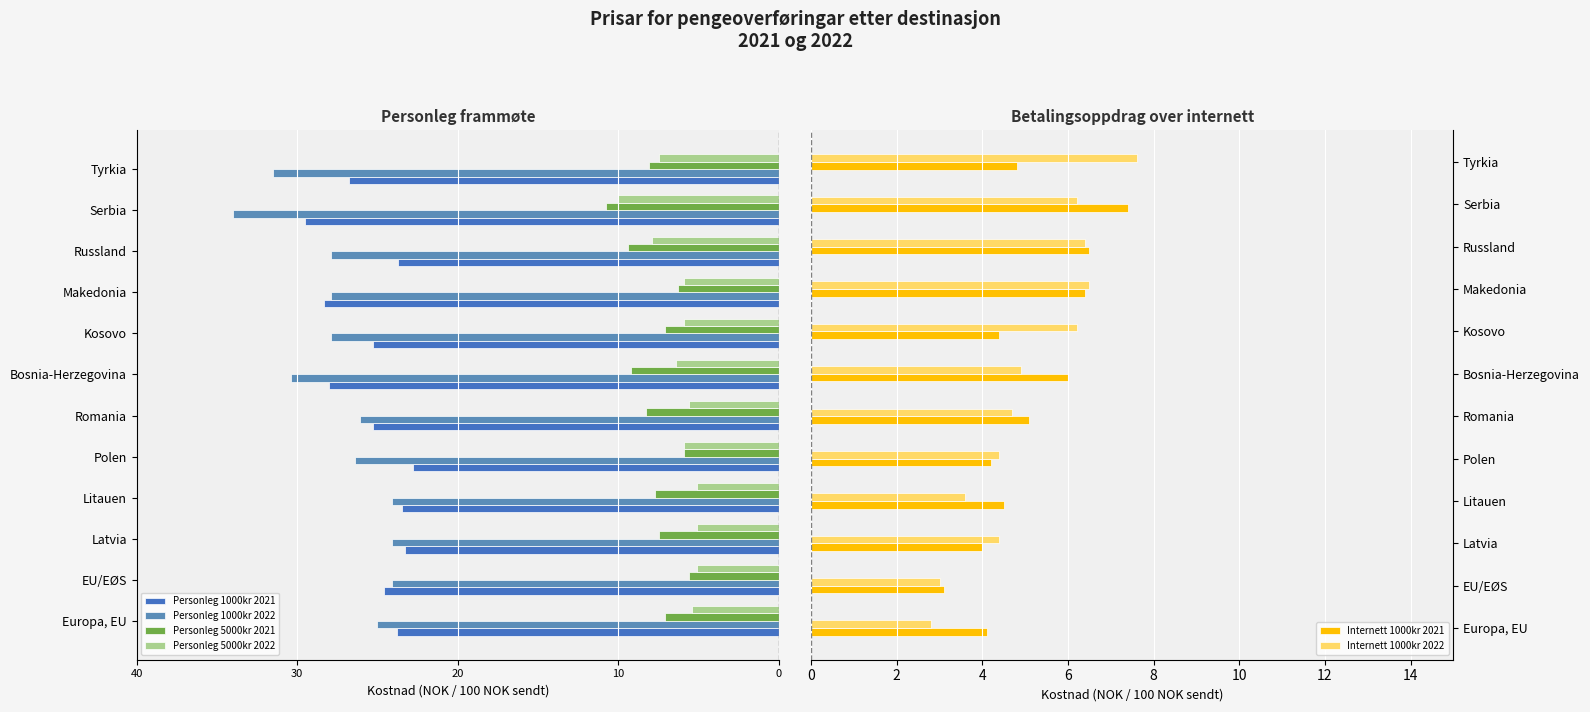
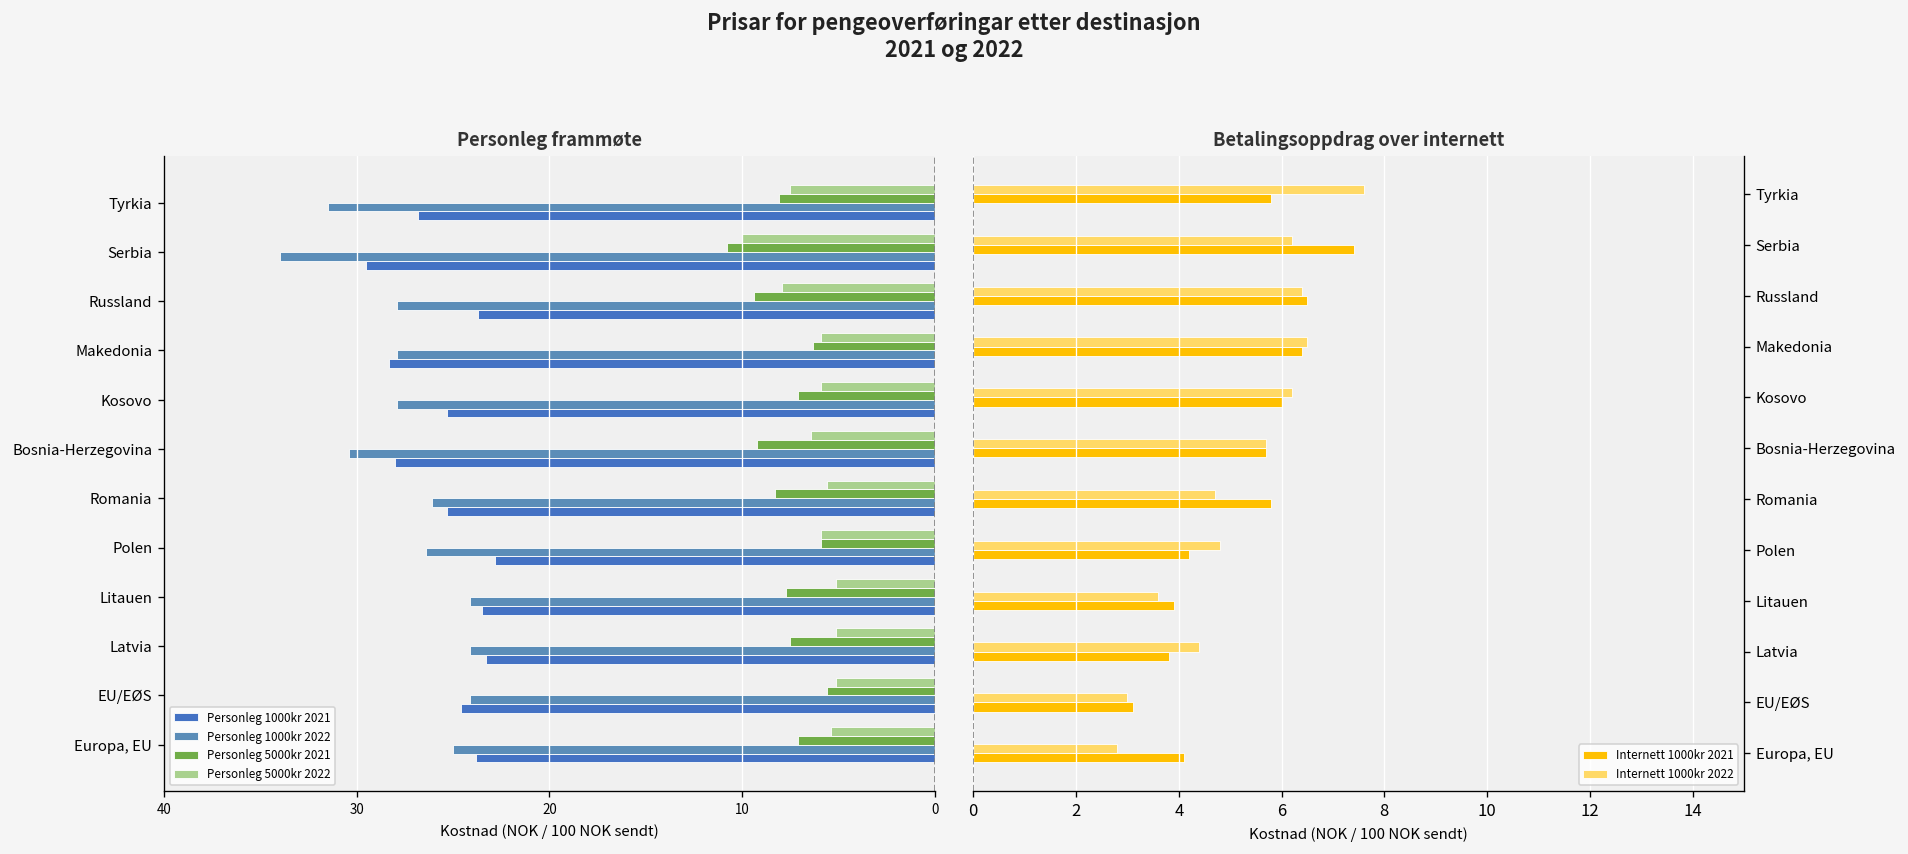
  {
    "Betalingsoppdrag over internett": {
      "Internett 1000kr 2021": {
-       "Tyrkia": 4.8,
+       "Tyrkia": 5.8,
        "Serbia": 7.4,
        "Russland": 6.5,
        "Makedonia": 6.4,
-       "Kosovo": 4.4,
-       "Bosnia-Herzegovina": 6.0,
-       "Romania": 5.1,
+       "Kosovo": 6.0,
+       "Bosnia-Herzegovina": 5.7,
+       "Romania": 5.8,
        "Polen": 4.2,
-       "Litauen": 4.5,
-       "Latvia": 4.0,
+       "Litauen": 3.9,
+       "Latvia": 3.8,
        "EU/EØS": 3.1,
        "Europa, EU": 4.1
      },
      "Internett 1000kr 2022": {
        "Tyrkia": 7.6,
        "Serbia": 6.2,
        "Russland": 6.4,
        "Makedonia": 6.5,
        "Kosovo": 6.2,
-       "Bosnia-Herzegovina": 4.9,
+       "Bosnia-Herzegovina": 5.7,
        "Romania": 4.7,
-       "Polen": 4.4,
+       "Polen": 4.8,
        "Litauen": 3.6,
        "Latvia": 4.4,
        "EU/EØS": 3.0,
        "Europa, EU": 2.8
      }
    }
  }
